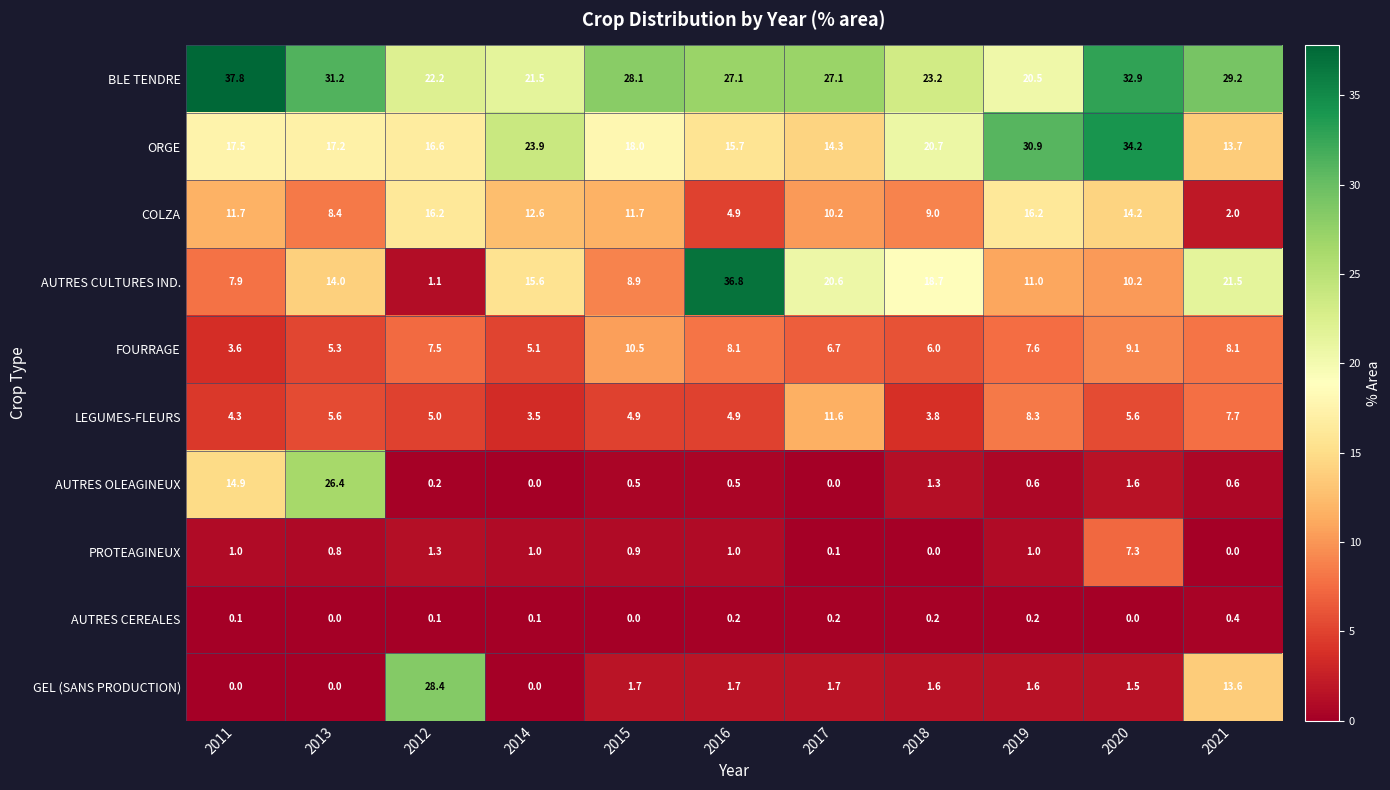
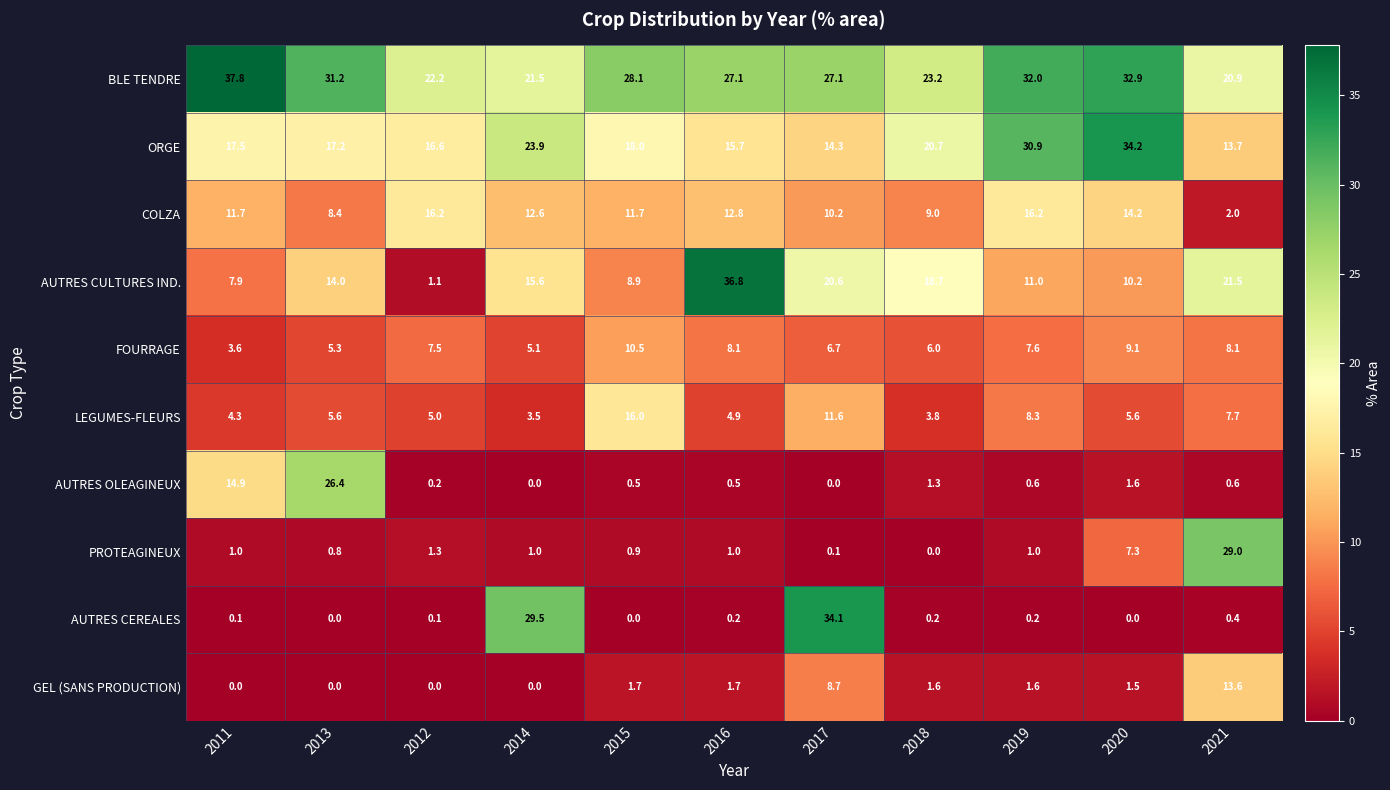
  {
    "BLE TENDRE": {
      "2011": 37.8,
      "2013": 31.2,
      "2012": 22.2,
      "2014": 21.5,
      "2015": 28.1,
      "2016": 27.1,
      "2017": 27.1,
      "2018": 23.2,
-     "2019": 20.5,
+     "2019": 32.0,
      "2020": 32.9,
-     "2021": 29.2
+     "2021": 20.9
    },
    "ORGE": {
      "2011": 17.5,
      "2013": 17.2,
      "2012": 16.6,
      "2014": 23.9,
      "2015": 18.0,
      "2016": 15.7,
      "2017": 14.3,
      "2018": 20.7,
      "2019": 30.9,
      "2020": 34.2,
      "2021": 13.7
    },
    "COLZA": {
      "2011": 11.7,
      "2013": 8.4,
      "2012": 16.2,
      "2014": 12.6,
      "2015": 11.7,
-     "2016": 4.9,
+     "2016": 12.8,
      "2017": 10.2,
      "2018": 9.0,
      "2019": 16.2,
      "2020": 14.2,
      "2021": 2.0
    },
    "AUTRES CULTURES IND.": {
      "2011": 7.9,
      "2013": 14.0,
      "2012": 1.1,
      "2014": 15.6,
      "2015": 8.9,
      "2016": 36.8,
      "2017": 20.6,
      "2018": 18.7,
      "2019": 11.0,
      "2020": 10.2,
      "2021": 21.5
    },
    "FOURRAGE": {
      "2011": 3.6,
      "2013": 5.3,
      "2012": 7.5,
      "2014": 5.1,
      "2015": 10.5,
      "2016": 8.1,
      "2017": 6.7,
      "2018": 6.0,
      "2019": 7.6,
      "2020": 9.1,
      "2021": 8.1
    },
    "LEGUMES-FLEURS": {
      "2011": 4.3,
      "2013": 5.6,
      "2012": 5.0,
      "2014": 3.5,
-     "2015": 4.9,
+     "2015": 16.0,
      "2016": 4.9,
      "2017": 11.6,
      "2018": 3.8,
      "2019": 8.3,
      "2020": 5.6,
      "2021": 7.7
    },
    "AUTRES OLEAGINEUX": {
      "2011": 14.9,
      "2013": 26.4,
      "2012": 0.2,
      "2014": 0.0,
      "2015": 0.5,
      "2016": 0.5,
      "2017": 0.0,
      "2018": 1.3,
      "2019": 0.6,
      "2020": 1.6,
      "2021": 0.6
    },
    "PROTEAGINEUX": {
      "2011": 1.0,
      "2013": 0.8,
      "2012": 1.3,
      "2014": 1.0,
      "2015": 0.9,
      "2016": 1.0,
      "2017": 0.1,
      "2018": 0.0,
      "2019": 1.0,
      "2020": 7.3,
-     "2021": 0.0
+     "2021": 29.0
    },
    "AUTRES CEREALES": {
      "2011": 0.1,
      "2013": 0.0,
      "2012": 0.1,
-     "2014": 0.1,
+     "2014": 29.5,
      "2015": 0.0,
      "2016": 0.2,
-     "2017": 0.2,
+     "2017": 34.1,
      "2018": 0.2,
      "2019": 0.2,
      "2020": 0.0,
      "2021": 0.4
    },
    "GEL (SANS PRODUCTION)": {
      "2011": 0.0,
      "2013": 0.0,
-     "2012": 28.4,
+     "2012": 0.0,
      "2014": 0.0,
      "2015": 1.7,
      "2016": 1.7,
-     "2017": 1.7,
+     "2017": 8.7,
      "2018": 1.6,
      "2019": 1.6,
      "2020": 1.5,
      "2021": 13.6
    }
  }
